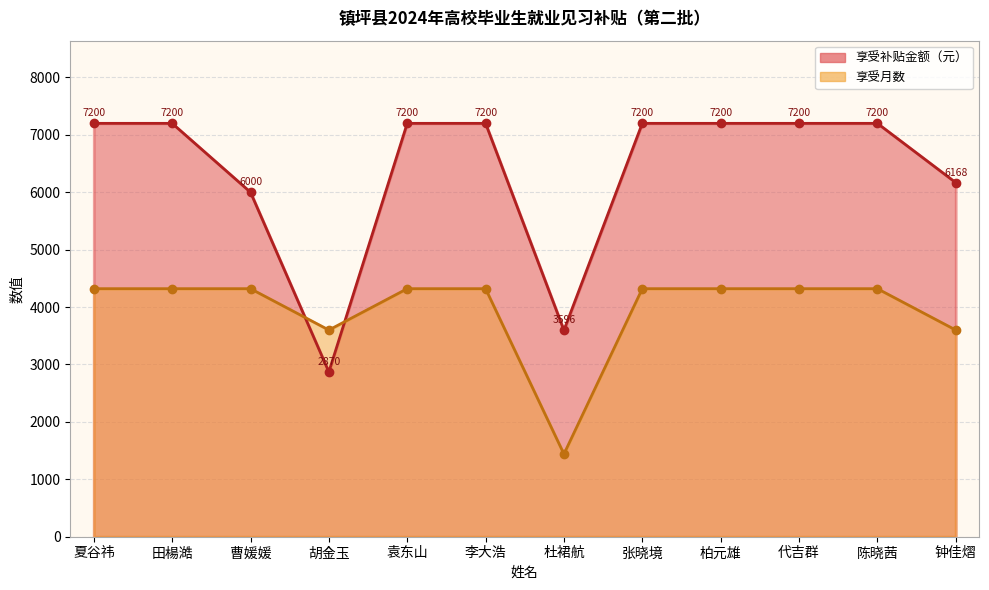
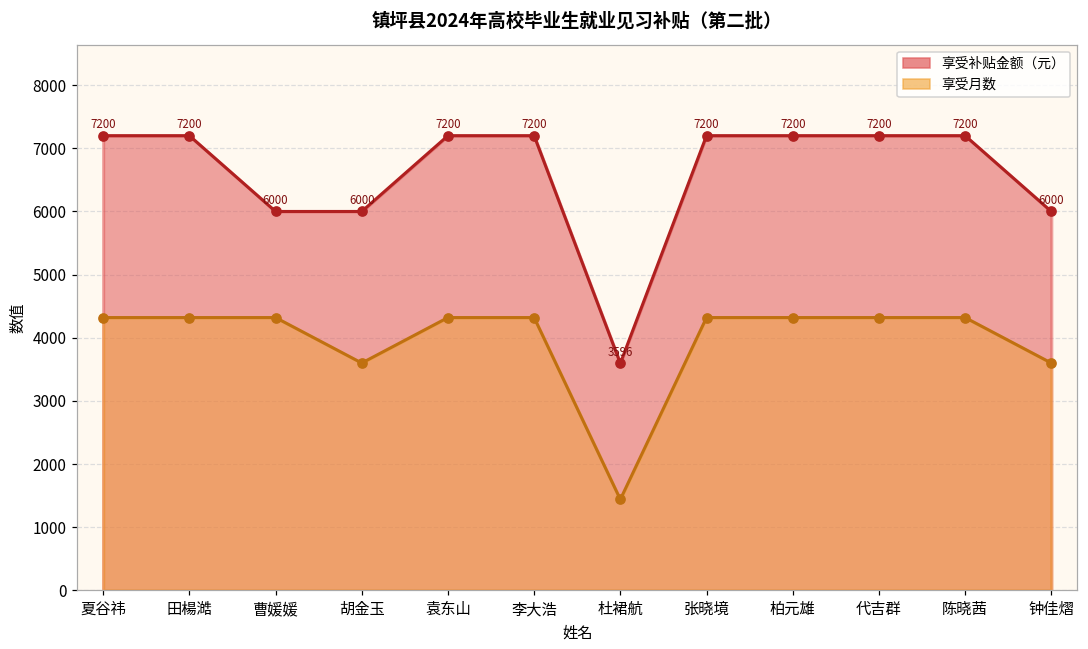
  {
    "享受补贴金额（元）": {
      "夏谷祎": 7200,
      "田楊澔": 7200,
      "曹媛媛": 6000,
-     "胡金玉": 2870,
+     "胡金玉": 6000,
      "袁东山": 7200,
      "李大浩": 7200,
      "杜裙航": 3596,
      "张晓境": 7200,
      "柏元雄": 7200,
      "代吉群": 7200,
      "陈晓茜": 7200,
-     "钟佳熠": 6168
+     "钟佳熠": 6000
    }
  }
